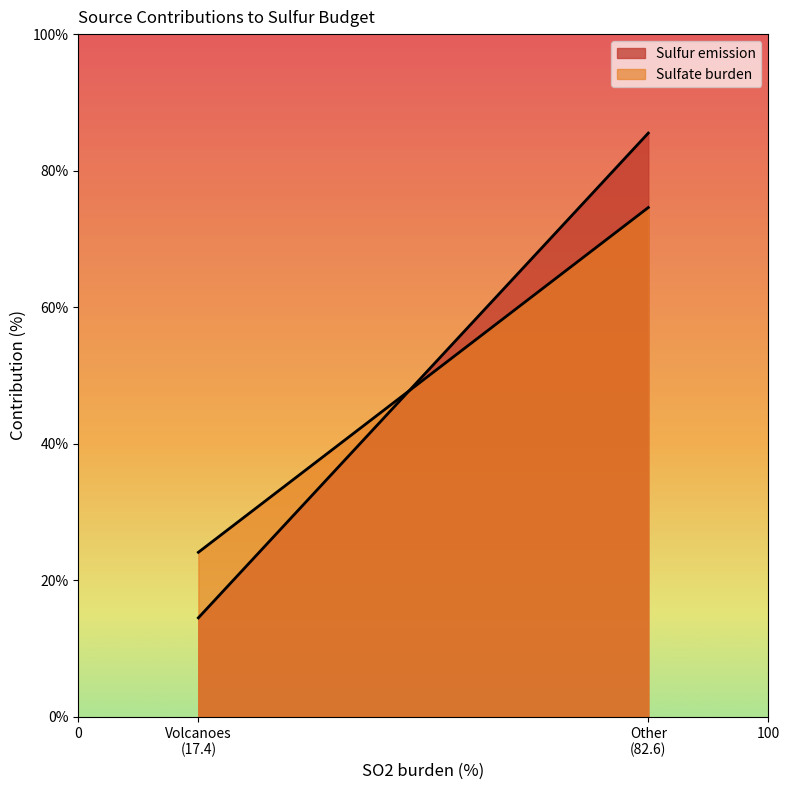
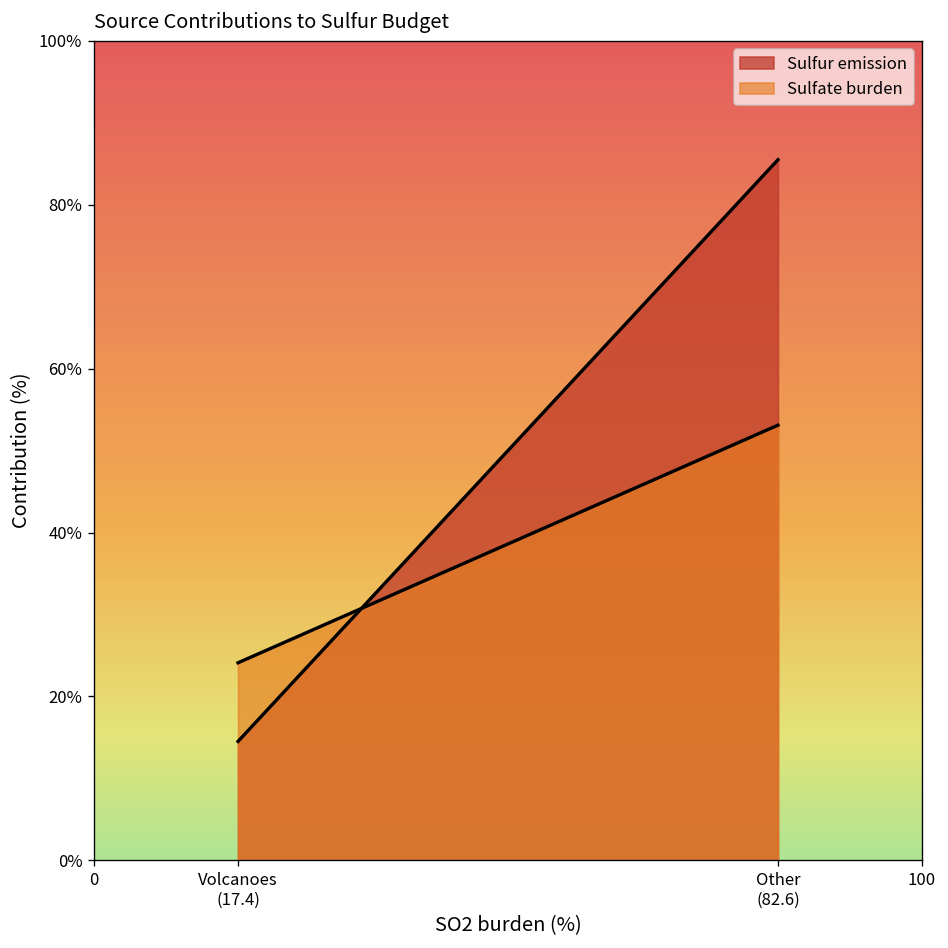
  {
    "Sulfur emission": {
      "Volcanoes (17.4)": "15%",
      "Other (82.6)": "86%"
    },
    "Sulfate burden": {
      "Volcanoes (17.4)": "24%",
-     "Other (82.6)": "75%"
+     "Other (82.6)": "53%"
    }
  }
